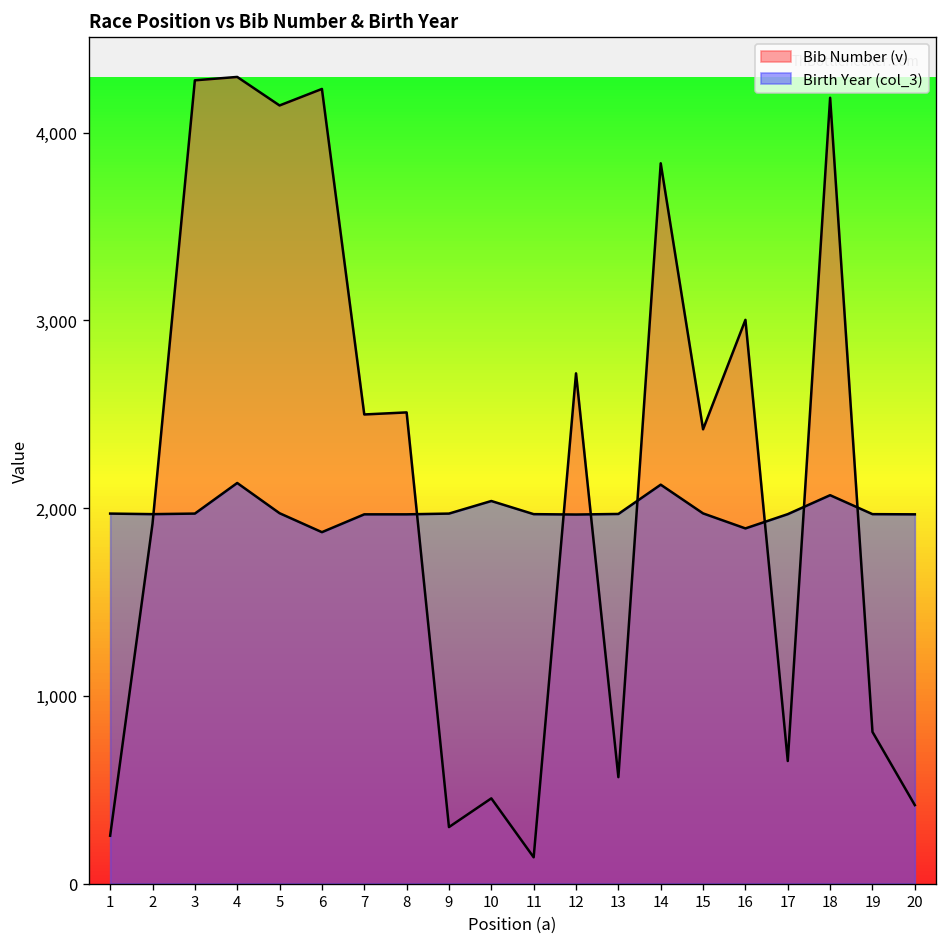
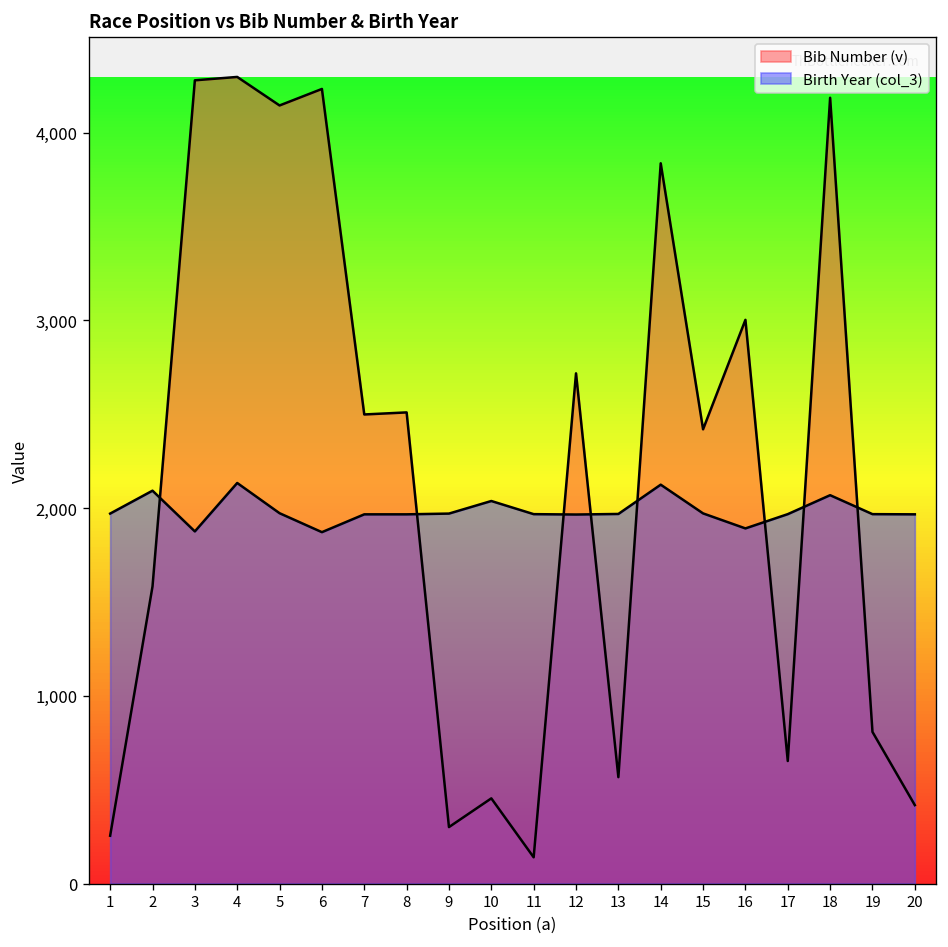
  {
    "Bib Number (v)": {
      "1": "260",
-     "2": "1,920",
+     "2": "1,580",
      "3": "4,280",
      "4": "4,300",
      "5": "4,150",
      "6": "4,230",
      "7": "2,500",
      "8": "2,510",
      "9": "300",
      "10": "450",
      "11": "140",
      "12": "2,720",
      "13": "570",
      "14": "3,840",
      "15": "2,420",
      "16": "3,000",
      "17": "650",
      "18": "4,190",
      "19": "810",
      "20": "420"
    },
    "Birth Year (col_3)": {
      "1": "1,970",
-     "2": "1,970",
-     "3": "1,970",
+     "2": "2,090",
+     "3": "1,880",
      "4": "2,130",
      "5": "1,970",
      "6": "1,870",
      "7": "1,970",
      "8": "1,970",
      "9": "1,970",
      "10": "2,040",
      "11": "1,970",
      "12": "1,970",
      "13": "1,970",
      "14": "2,130",
      "15": "1,970",
      "16": "1,890",
      "17": "1,970",
      "18": "2,070",
      "19": "1,970",
      "20": "1,970"
    }
  }
